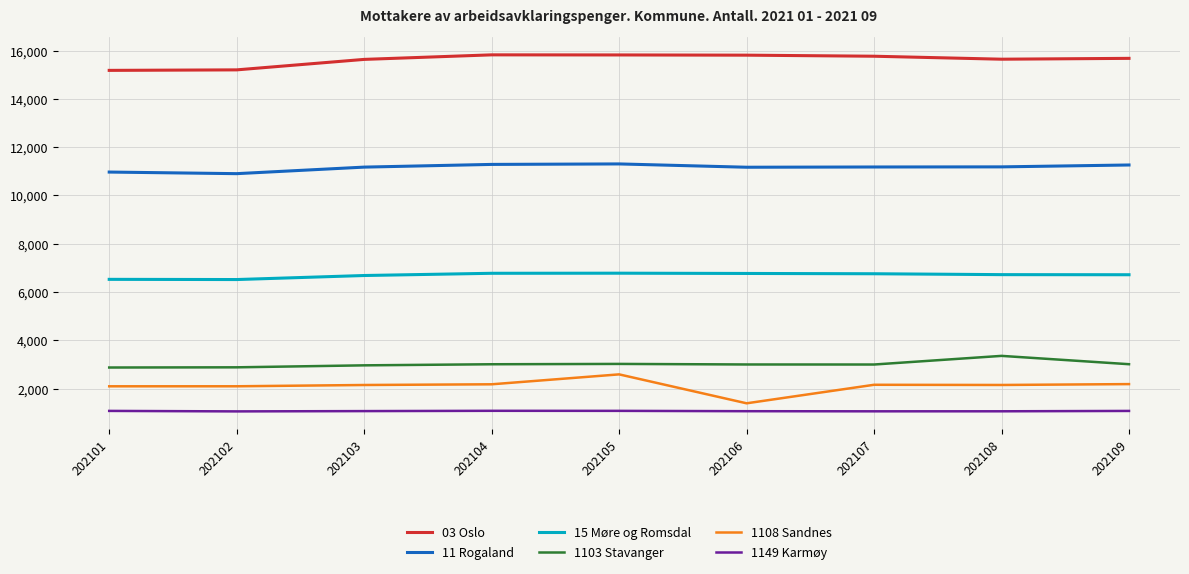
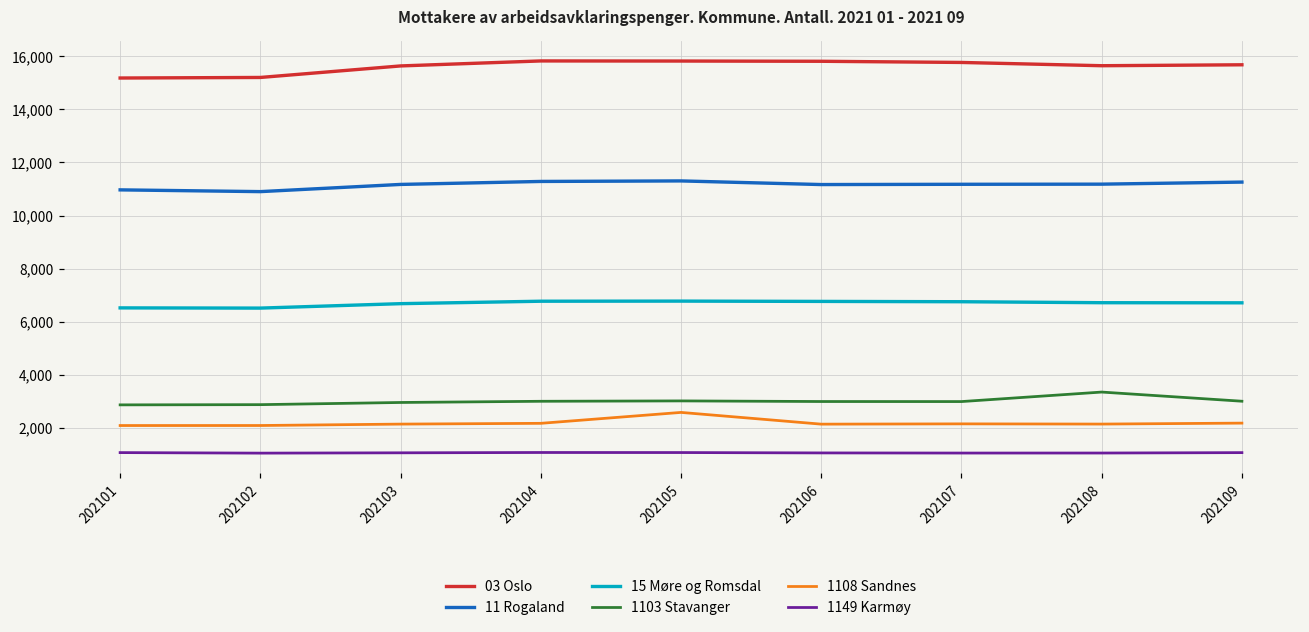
  {
    "03 Oslo": {
      "202101": "15,200",
      "202102": "15,200",
      "202103": "15,600",
      "202104": "15,800",
      "202105": "15,800",
      "202106": "15,800",
      "202107": "15,800",
      "202108": "15,600",
      "202109": "15,700"
    },
    "11 Rogaland": {
      "202101": "11,000",
      "202102": "10,900",
      "202103": "11,200",
      "202104": "11,300",
      "202105": "11,300",
      "202106": "11,200",
      "202107": "11,200",
      "202108": "11,200",
      "202109": "11,300"
    },
    "15 Møre og Romsdal": {
      "202101": "6,500",
      "202102": "6,500",
      "202103": "6,700",
      "202104": "6,800",
      "202105": "6,800",
      "202106": "6,800",
      "202107": "6,800",
      "202108": "6,700",
      "202109": "6,700"
    },
    "1103 Stavanger": {
      "202101": "2,900",
      "202102": "2,900",
      "202103": "3,000",
      "202104": "3,000",
      "202105": "3,000",
      "202106": "3,000",
      "202107": "3,000",
      "202108": "3,400",
      "202109": "3,000"
    },
    "1108 Sandnes": {
      "202101": "2,100",
      "202102": "2,100",
      "202103": "2,200",
      "202104": "2,200",
      "202105": "2,600",
-     "202106": "1,400",
+     "202106": "2,100",
      "202107": "2,200",
      "202108": "2,200",
      "202109": "2,200"
    },
    "1149 Karmøy": {
      "202101": "1,100",
      "202102": "1,100",
      "202103": "1,100",
      "202104": "1,100",
      "202105": "1,100",
      "202106": "1,100",
      "202107": "1,100",
      "202108": "1,100",
      "202109": "1,100"
    }
  }
